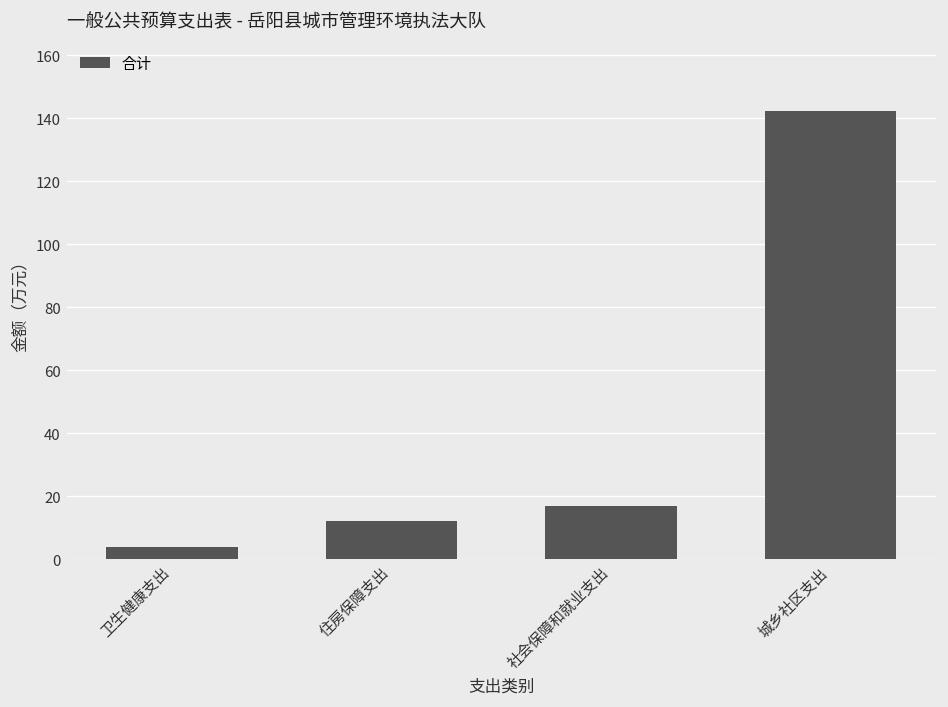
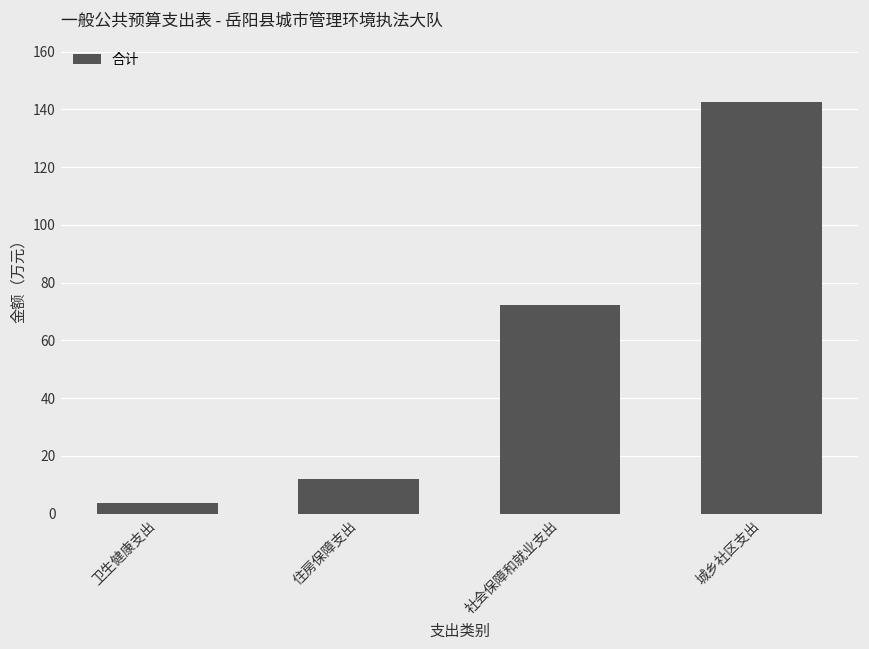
  {
    "卫生健康支出": 4,
    "住房保障支出": 12,
-   "社会保障和就业支出": 17,
+   "社会保障和就业支出": 72,
    "城乡社区支出": 143
  }
